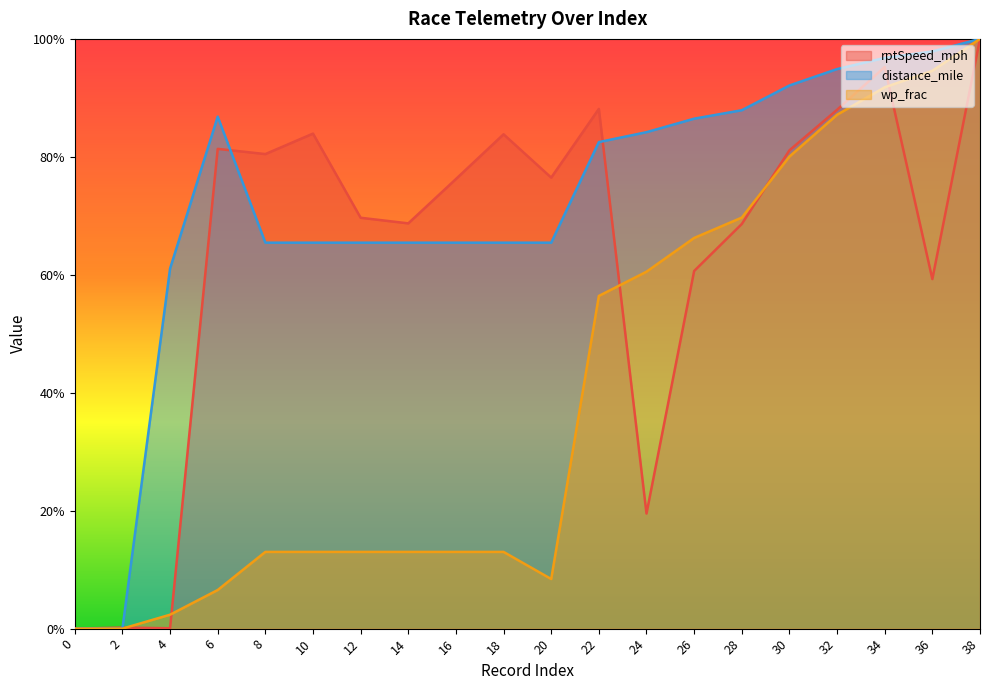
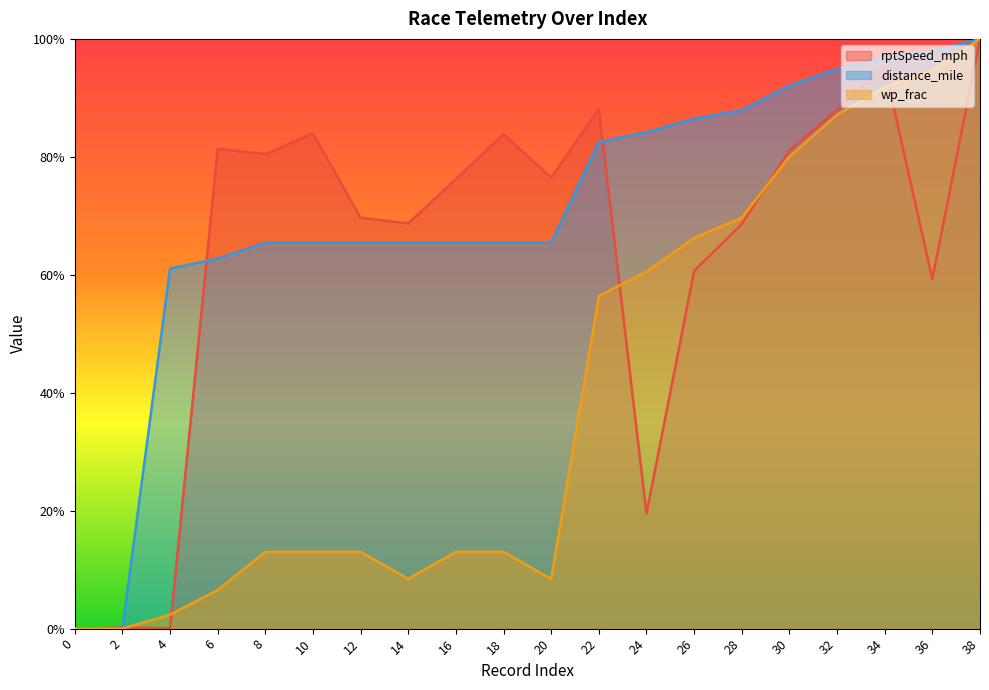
  {
    "rptSpeed_mph": {
      "4": "0%",
      "6": "81%",
      "8": "80%",
      "10": "84%",
      "12": "70%",
      "14": "69%",
      "16": "76%",
      "18": "84%",
      "20": "76%",
      "22": "88%",
      "24": "20%",
      "26": "61%",
      "28": "69%",
      "30": "81%",
      "32": "88%",
      "36": "59%"
    },
    "distance_mile": {
      "4": "61%",
-     "6": "87%",
+     "6": "63%",
      "8": "65%",
      "10": "65%",
      "12": "65%",
      "14": "65%",
      "16": "65%",
      "18": "65%",
      "20": "65%",
      "22": "82%",
      "24": "84%",
      "26": "86%",
      "28": "88%",
      "30": "92%",
      "32": "95%"
    },
    "wp_frac": {
      "4": "2%",
      "6": "7%",
      "8": "13%",
      "10": "13%",
      "12": "13%",
-     "14": "13%",
+     "14": "8%",
      "16": "13%",
      "18": "13%",
      "20": "8%",
      "22": "56%",
      "24": "61%",
      "26": "66%",
      "28": "70%",
      "30": "80%",
      "32": "87%"
    }
  }
